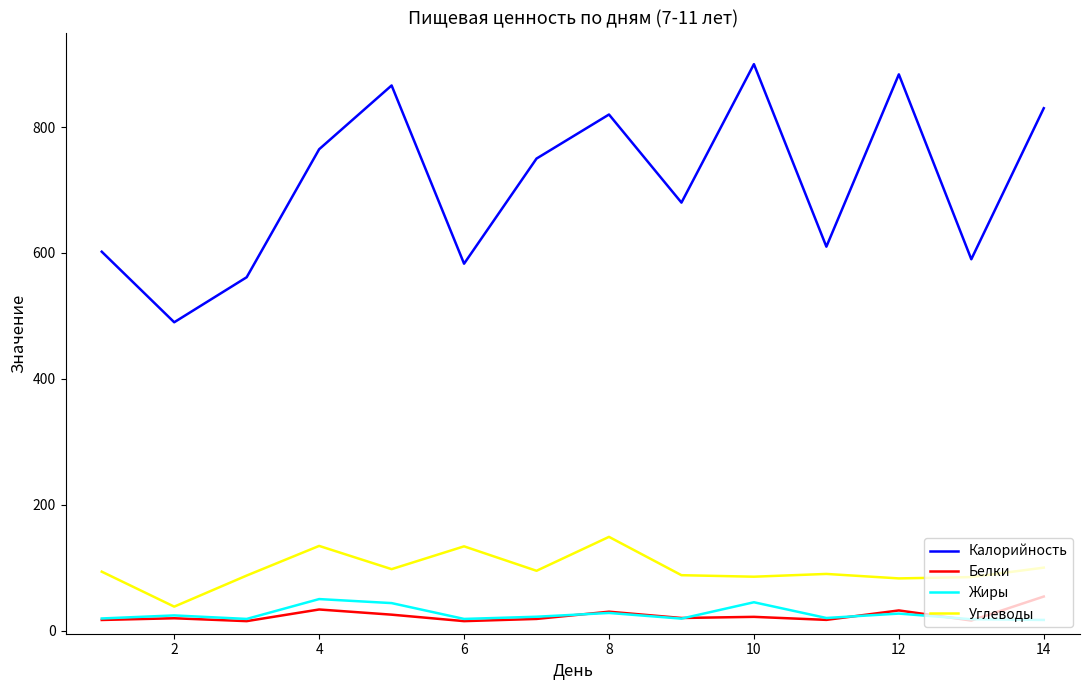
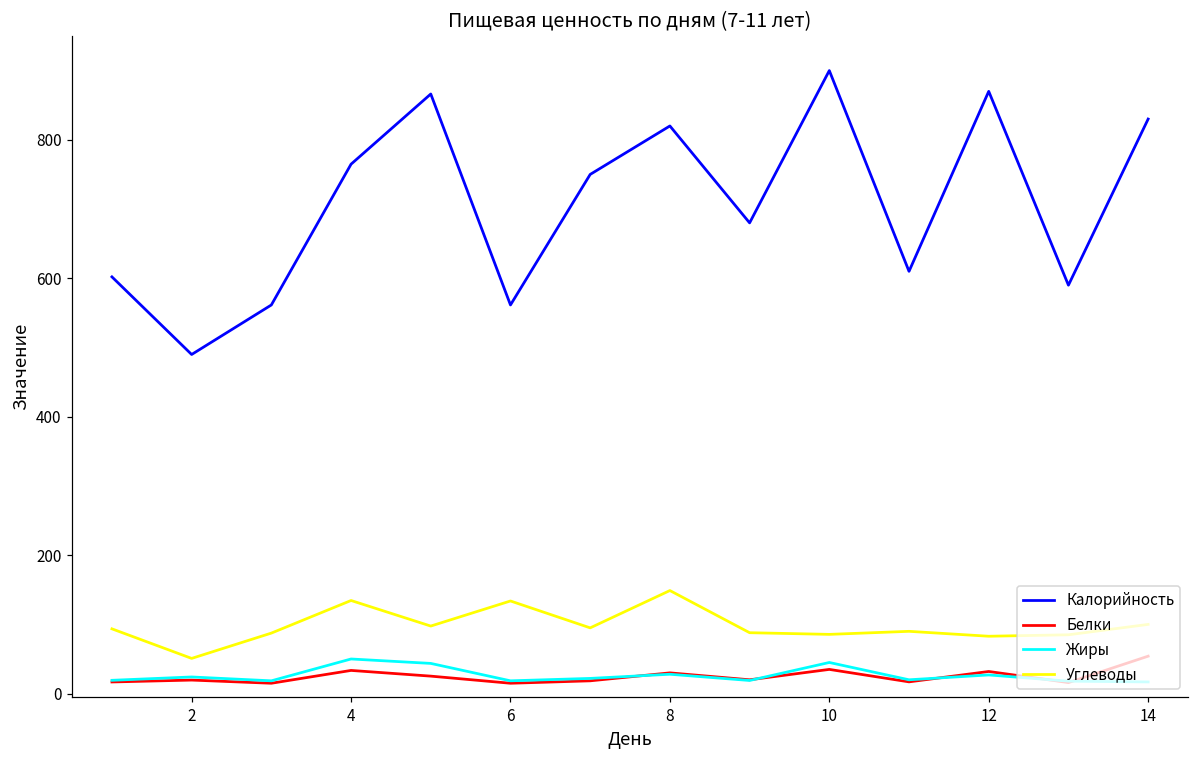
  {
    "Калорийность": {
      "2": 490,
      "4": 760,
-     "6": 580,
+     "6": 560,
      "8": 820,
      "10": 900,
-     "12": 880,
+     "12": 870,
      "14": 830
    },
    "Белки": {
      "2": 20,
      "4": 30,
-     "10": 20,
+     "10": 40,
      "12": 30
    },
    "Жиры": {
      "2": 20,
      "4": 50,
      "10": 50,
      "12": 30
    },
    "Углеводы": {
-     "2": 40,
+     "2": 50,
      "4": 130,
      "6": 130,
      "8": 150,
      "10": 90,
      "12": 80
    }
  }
